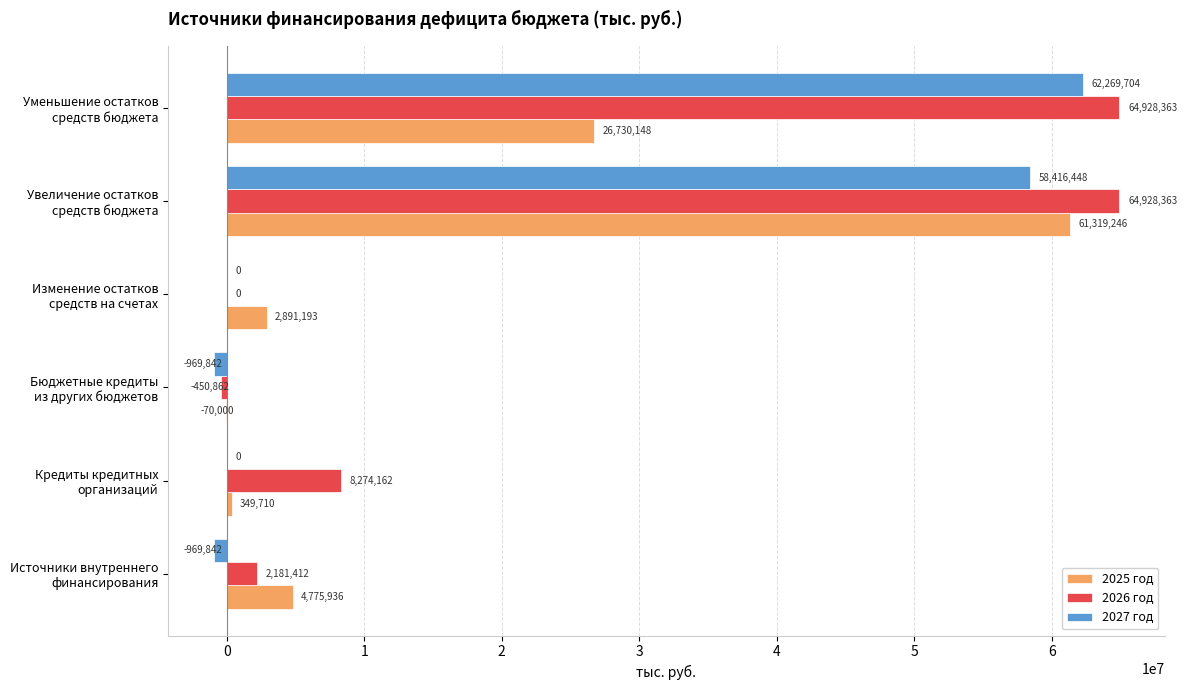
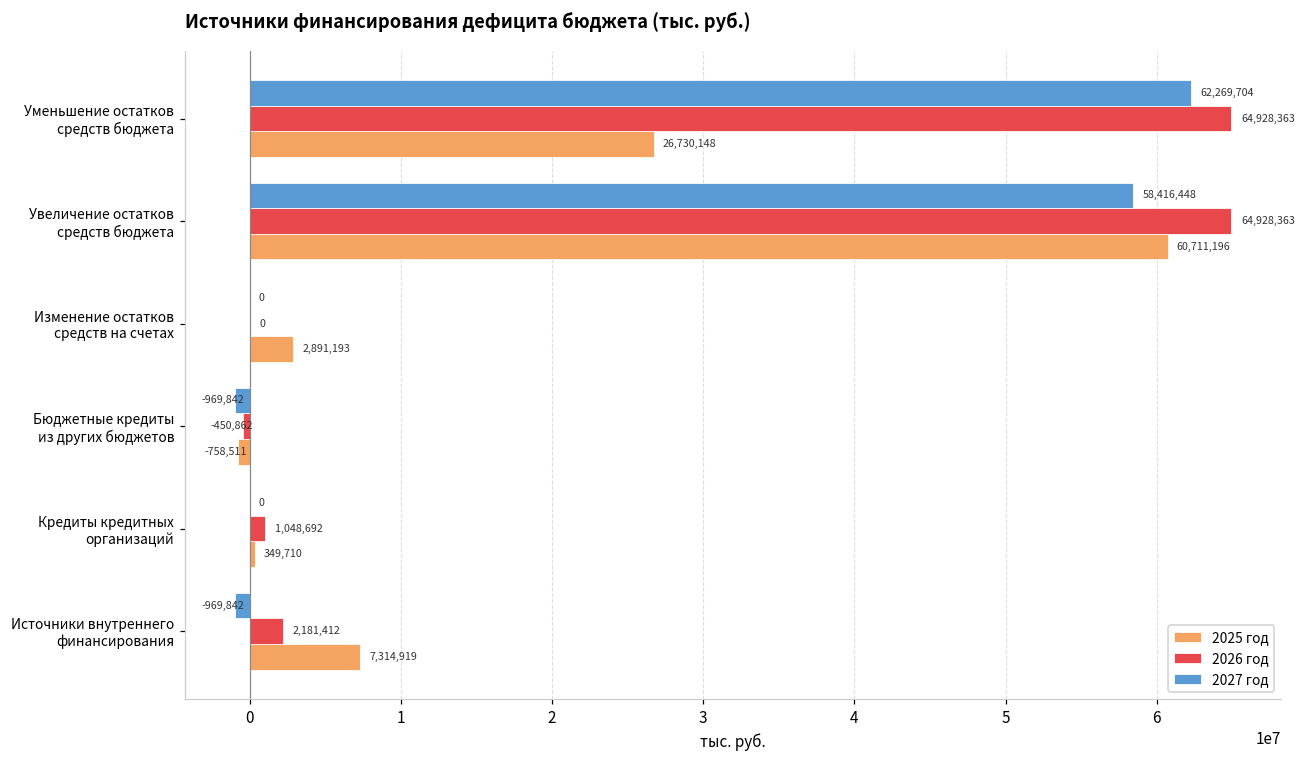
  {
    "2025 год": {
      "Уменьшение остатков средств бюджета": "26,730,148",
-     "Увеличение остатков средств бюджета": "61,319,246",
+     "Увеличение остатков средств бюджета": "60,711,196",
      "Изменение остатков средств на счетах": "2,891,193",
-     "Бюджетные кредиты из других бюджетов": "-70,000",
+     "Бюджетные кредиты из других бюджетов": "-758,511",
      "Кредиты кредитных организаций": "349,710",
-     "Источники внутреннего финансирования": "4,775,936"
+     "Источники внутреннего финансирования": "7,314,919"
    },
    "2026 год": {
      "Уменьшение остатков средств бюджета": "64,928,363",
      "Увеличение остатков средств бюджета": "64,928,363",
      "Изменение остатков средств на счетах": "0",
      "Бюджетные кредиты из других бюджетов": "-450,862",
-     "Кредиты кредитных организаций": "8,274,162",
+     "Кредиты кредитных организаций": "1,048,692",
      "Источники внутреннего финансирования": "2,181,412"
    },
    "2027 год": {
      "Уменьшение остатков средств бюджета": "62,269,704",
      "Увеличение остатков средств бюджета": "58,416,448",
      "Изменение остатков средств на счетах": "0",
      "Бюджетные кредиты из других бюджетов": "-969,842",
      "Кредиты кредитных организаций": "0",
      "Источники внутреннего финансирования": "-969,842"
    }
  }
